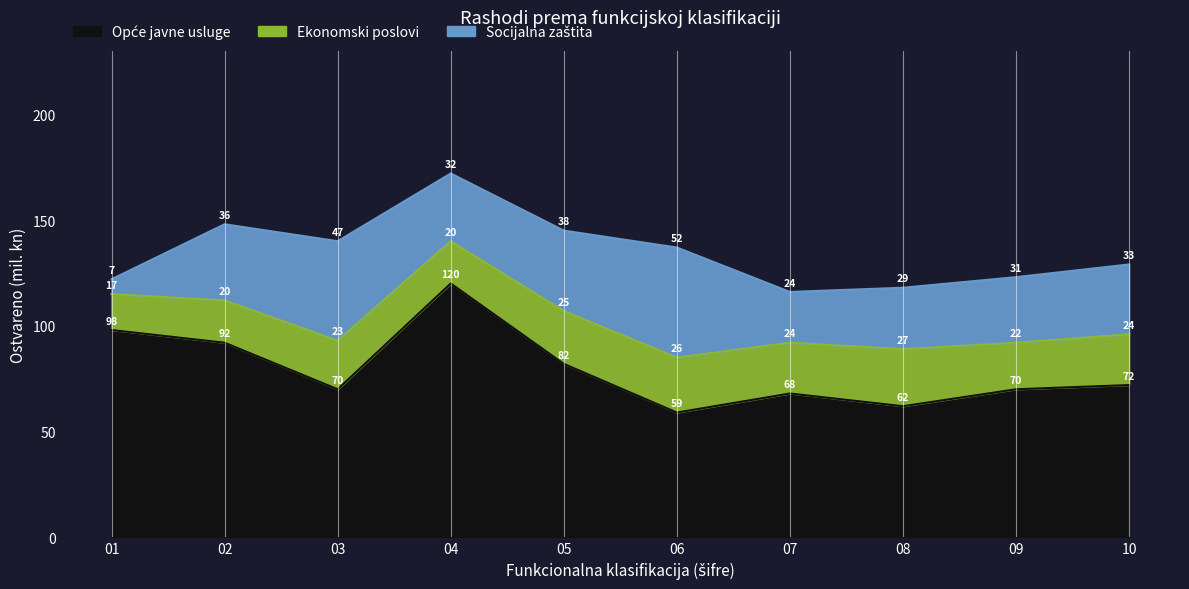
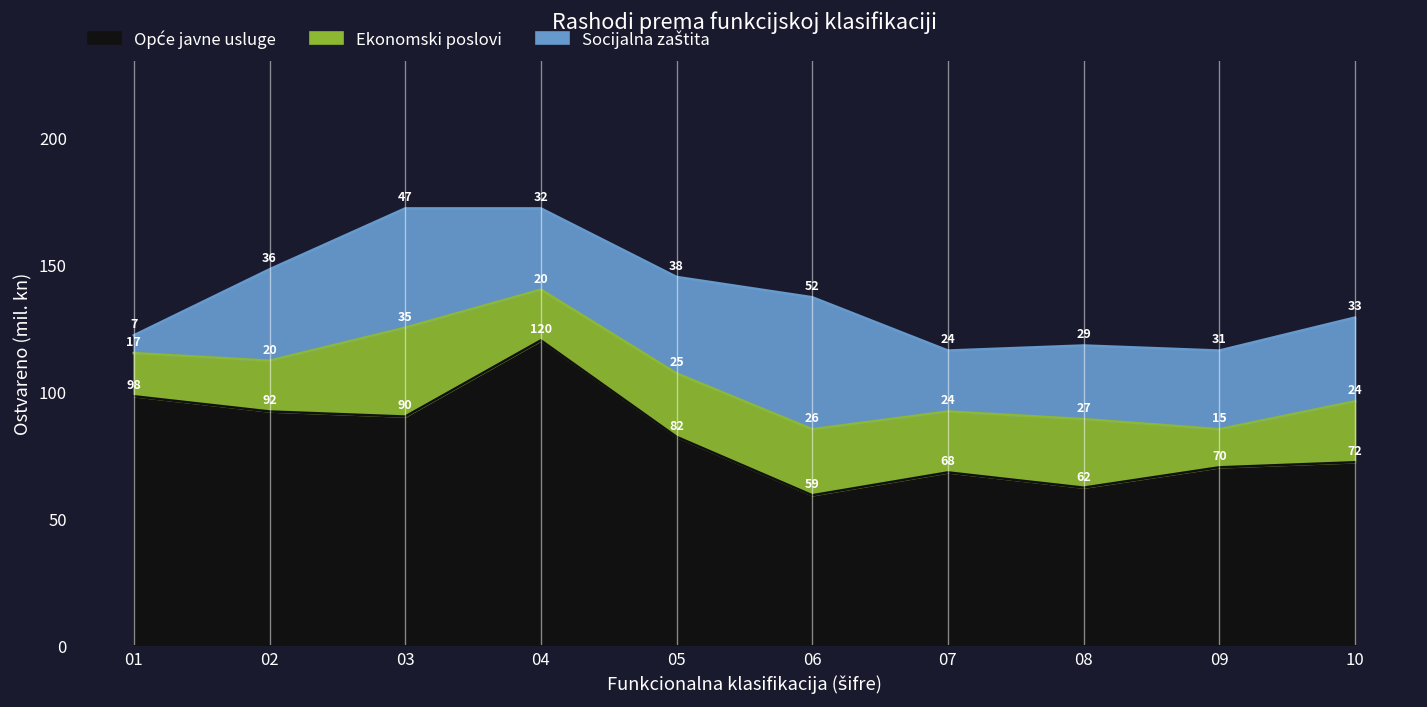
  {
    "Opće javne usluge": {
      "01": 98,
      "02": 92,
-     "03": 70,
+     "03": 90,
      "04": 120,
      "05": 82,
      "06": 59,
      "07": 68,
      "08": 62,
      "09": 70,
      "10": 72
    },
    "Ekonomski poslovi": {
      "02": 20,
-     "03": 23,
+     "03": 35,
      "04": 20,
      "05": 25,
      "06": 26,
      "07": 24,
      "08": 27,
-     "09": 22,
+     "09": 15,
      "10": 24
    },
    "Socijalna zaštita": {
      "01": 7,
      "02": 36,
      "03": 47,
      "04": 32,
      "05": 38,
      "06": 52,
      "07": 24,
      "08": 29,
      "09": 31,
      "10": 33
    }
  }
